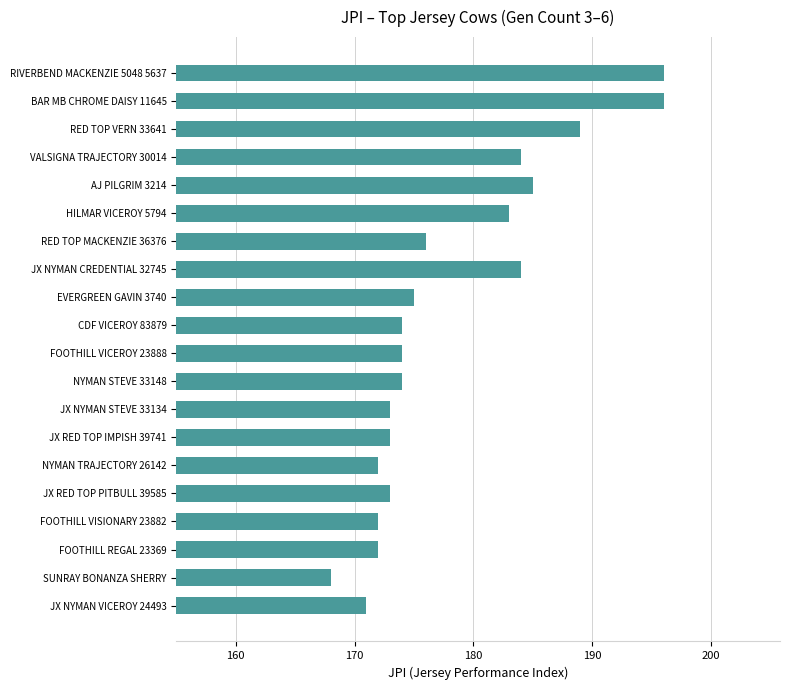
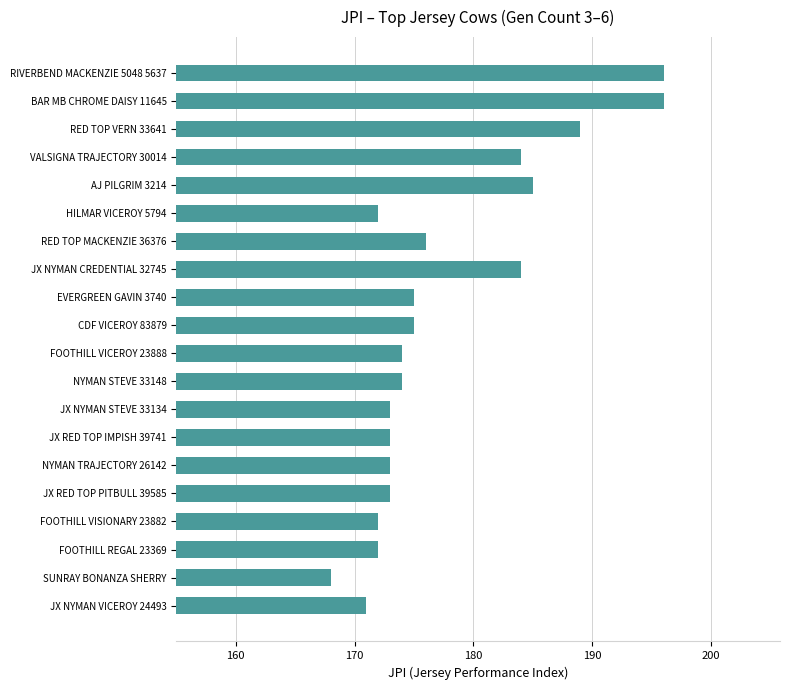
  {
    "RIVERBEND MACKENZIE 5048 5637": 196,
    "BAR MB CHROME DAISY 11645": 196,
    "RED TOP VERN 33641": 189,
    "VALSIGNA TRAJECTORY 30014": 184,
    "AJ PILGRIM 3214": 185,
-   "HILMAR VICEROY 5794": 183,
+   "HILMAR VICEROY 5794": 172,
    "RED TOP MACKENZIE 36376": 176,
    "JX NYMAN CREDENTIAL 32745": 184,
    "EVERGREEN GAVIN 3740": 175,
-   "CDF VICEROY 83879": 174,
+   "CDF VICEROY 83879": 175,
    "FOOTHILL VICEROY 23888": 174,
    "NYMAN STEVE 33148": 174,
    "JX NYMAN STEVE 33134": 173,
    "JX RED TOP IMPISH 39741": 173,
-   "NYMAN TRAJECTORY 26142": 172,
+   "NYMAN TRAJECTORY 26142": 173,
    "JX RED TOP PITBULL 39585": 173,
    "FOOTHILL VISIONARY 23882": 172,
    "FOOTHILL REGAL 23369": 172,
    "SUNRAY BONANZA SHERRY": 168,
    "JX NYMAN VICEROY 24493": 171
  }
